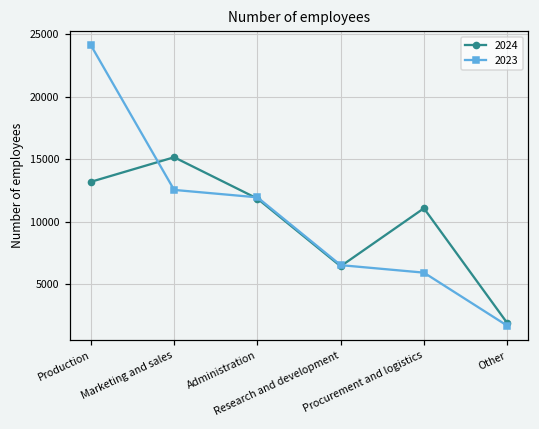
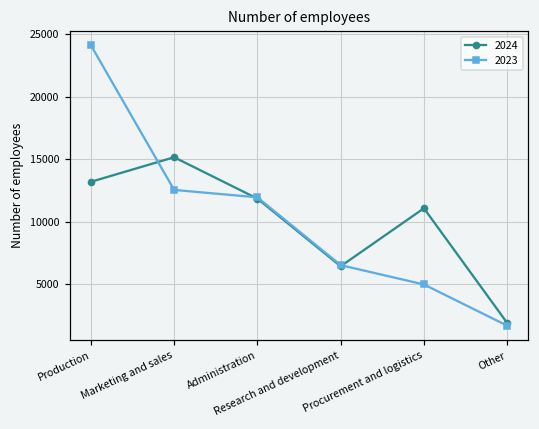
  {
    "2024": {
      "Production": 13200,
      "Marketing and sales": 15100,
      "Procurement and logistics": 11100
    },
    "2023": {
      "Production": 24100,
      "Marketing and sales": 12500,
-     "Procurement and logistics": 5900
+     "Procurement and logistics": 5000
    }
  }
